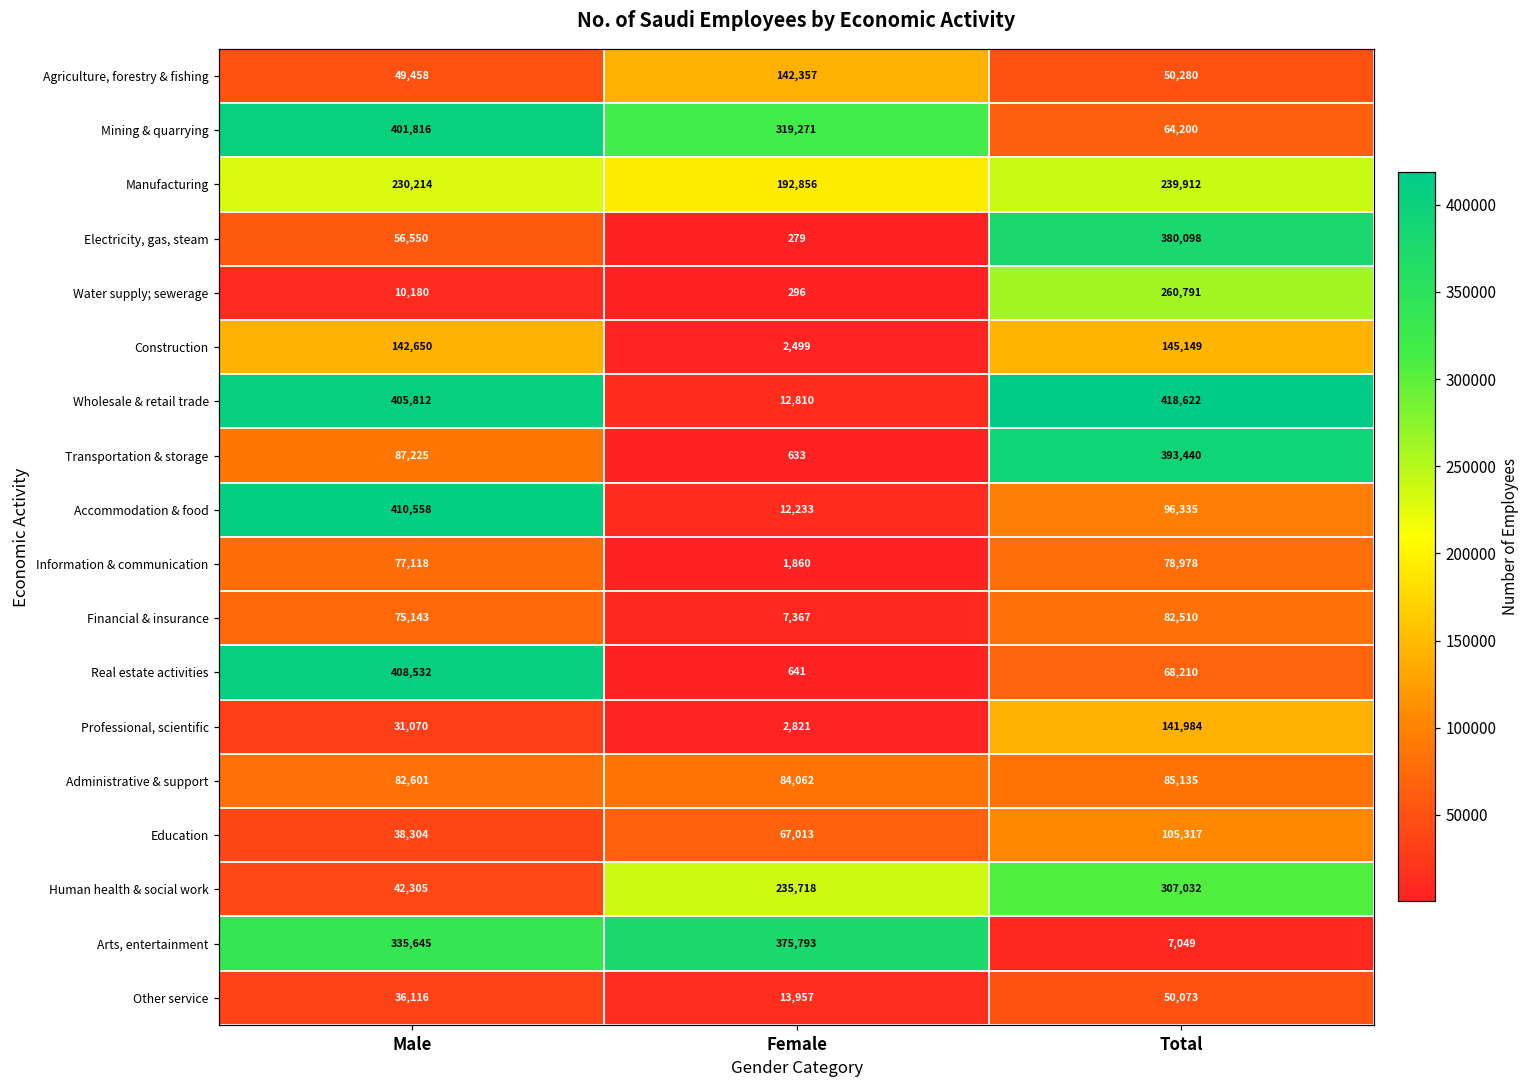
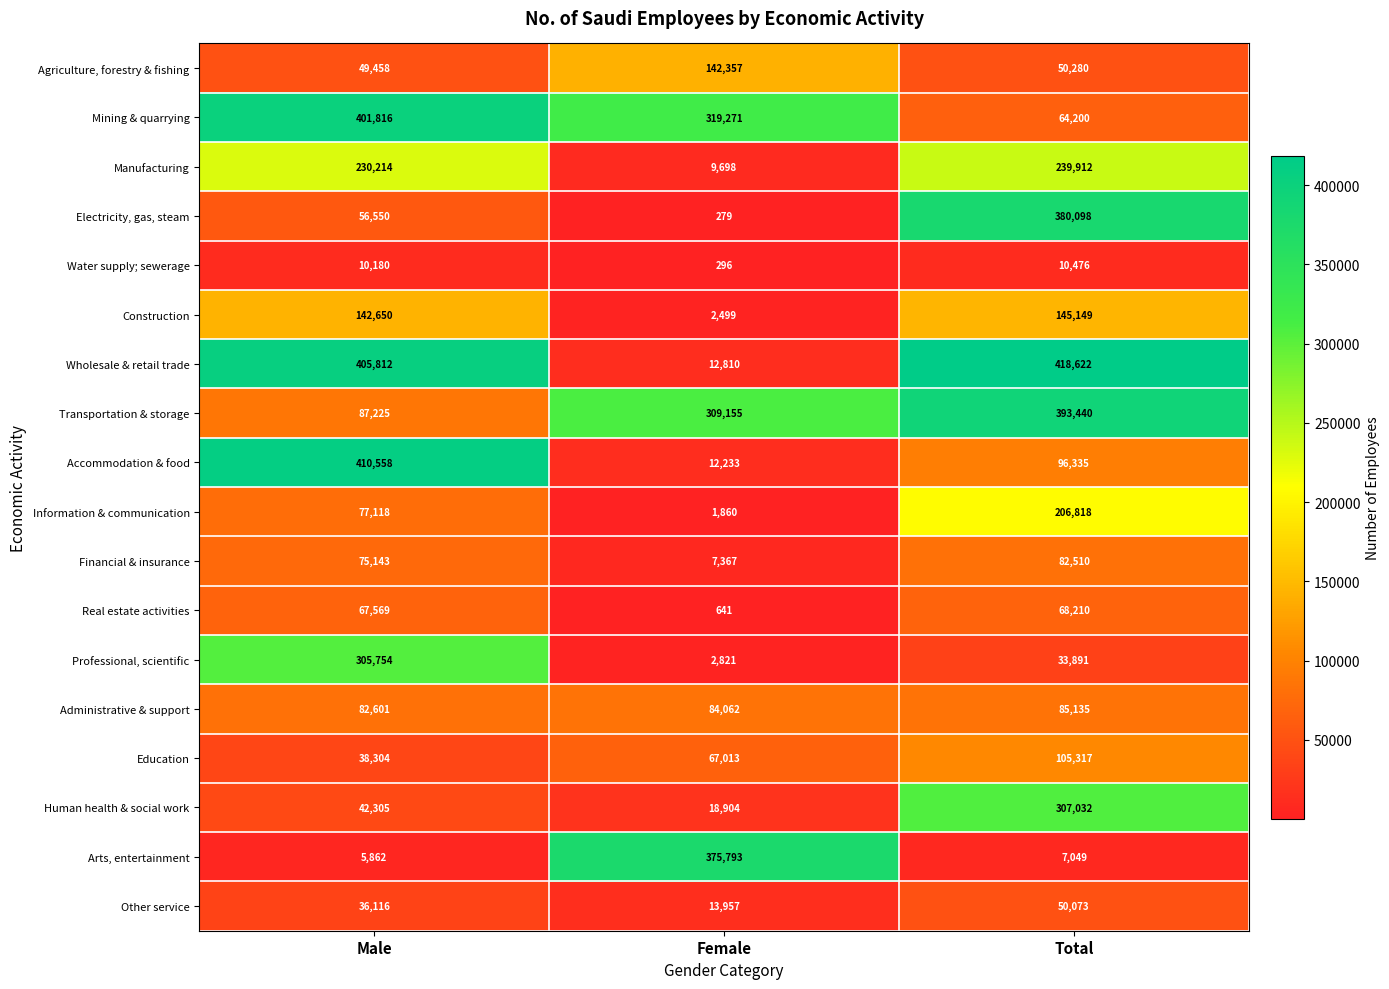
  {
    "Agriculture, forestry & fishing": {
      "Male": "49,458",
      "Female": "142,357",
      "Total": "50,280"
    },
    "Mining & quarrying": {
      "Male": "401,816",
      "Female": "319,271",
      "Total": "64,200"
    },
    "Manufacturing": {
      "Male": "230,214",
-     "Female": "192,856",
+     "Female": "9,698",
      "Total": "239,912"
    },
    "Electricity, gas, steam": {
      "Male": "56,550",
      "Female": "279",
      "Total": "380,098"
    },
    "Water supply; sewerage": {
      "Male": "10,180",
      "Female": "296",
-     "Total": "260,791"
+     "Total": "10,476"
    },
    "Construction": {
      "Male": "142,650",
      "Female": "2,499",
      "Total": "145,149"
    },
    "Wholesale & retail trade": {
      "Male": "405,812",
      "Female": "12,810",
      "Total": "418,622"
    },
    "Transportation & storage": {
      "Male": "87,225",
-     "Female": "633",
+     "Female": "309,155",
      "Total": "393,440"
    },
    "Accommodation & food": {
      "Male": "410,558",
      "Female": "12,233",
      "Total": "96,335"
    },
    "Information & communication": {
      "Male": "77,118",
      "Female": "1,860",
-     "Total": "78,978"
+     "Total": "206,818"
    },
    "Financial & insurance": {
      "Male": "75,143",
      "Female": "7,367",
      "Total": "82,510"
    },
    "Real estate activities": {
-     "Male": "408,532",
+     "Male": "67,569",
      "Female": "641",
      "Total": "68,210"
    },
    "Professional, scientific": {
-     "Male": "31,070",
+     "Male": "305,754",
      "Female": "2,821",
-     "Total": "141,984"
+     "Total": "33,891"
    },
    "Administrative & support": {
      "Male": "82,601",
      "Female": "84,062",
      "Total": "85,135"
    },
    "Education": {
      "Male": "38,304",
      "Female": "67,013",
      "Total": "105,317"
    },
    "Human health & social work": {
      "Male": "42,305",
-     "Female": "235,718",
+     "Female": "18,904",
      "Total": "307,032"
    },
    "Arts, entertainment": {
-     "Male": "335,645",
+     "Male": "5,862",
      "Female": "375,793",
      "Total": "7,049"
    },
    "Other service": {
      "Male": "36,116",
      "Female": "13,957",
      "Total": "50,073"
    }
  }
